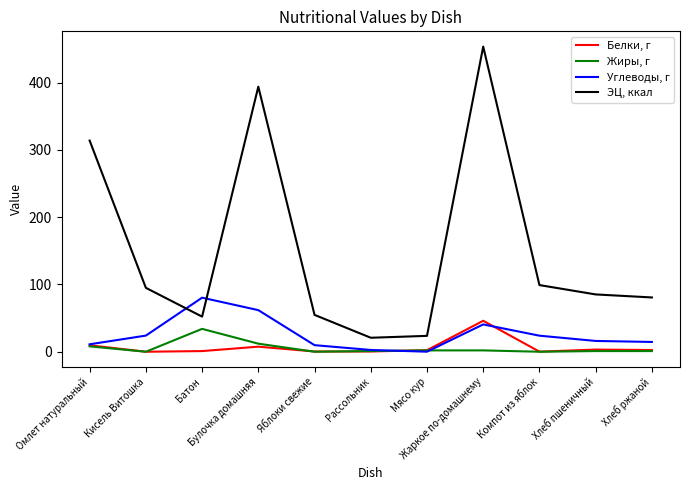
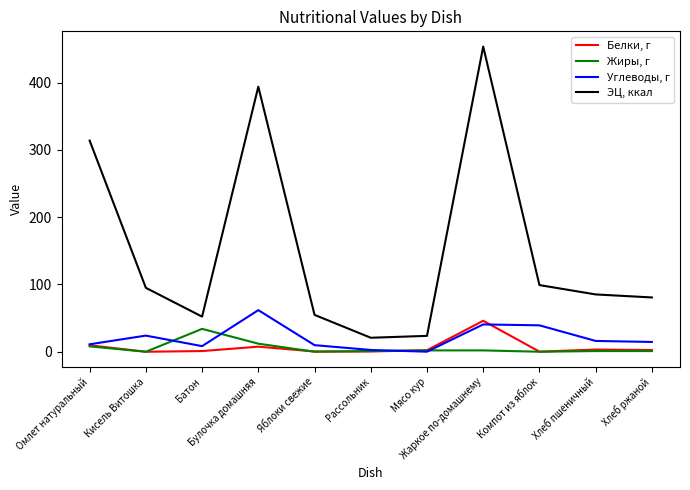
  {
    "Белки, г": {
      "Батон": 0,
      "Булочка домашняя": 10,
      "Жаркое по-домашнему": 50
    },
    "Жиры, г": {
      "Батон": 30,
      "Булочка домашняя": 10,
      "Жаркое по-домашнему": 0
    },
    "Углеводы, г": {
      "Кисель Витошка": 20,
-     "Батон": 80,
+     "Батон": 10,
      "Булочка домашняя": 60,
      "Яблоки свежие": 10,
      "Жаркое по-домашнему": 40,
-     "Компот из яблок": 20,
+     "Компот из яблок": 40,
      "Хлеб пшеничный": 20,
      "Хлеб ржаной": 10
    },
    "ЭЦ, ккал": {
      "Омлет натуральный": 310,
      "Кисель Витошка": 100,
      "Батон": 50,
      "Булочка домашняя": 390,
      "Яблоки свежие": 50,
      "Рассольник": 20,
      "Мясо кур": 20,
      "Жаркое по-домашнему": 450,
      "Компот из яблок": 100,
      "Хлеб пшеничный": 90,
      "Хлеб ржаной": 80
    }
  }
